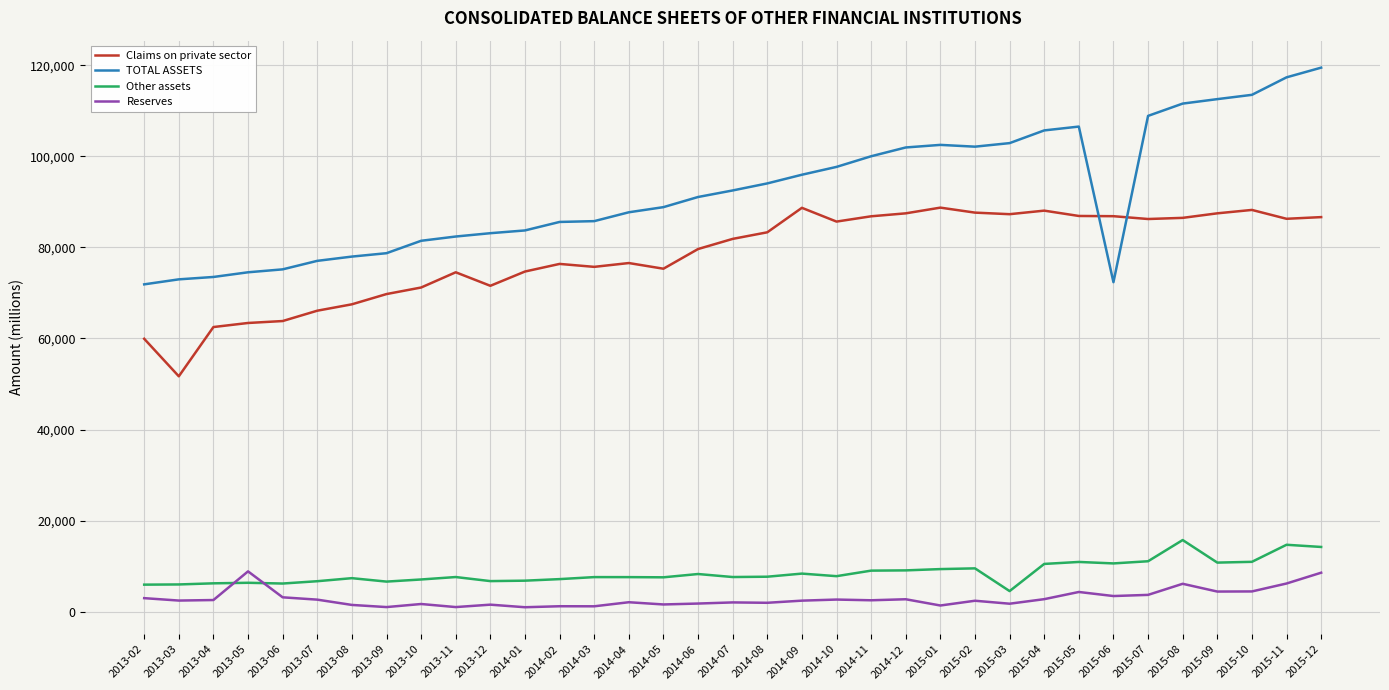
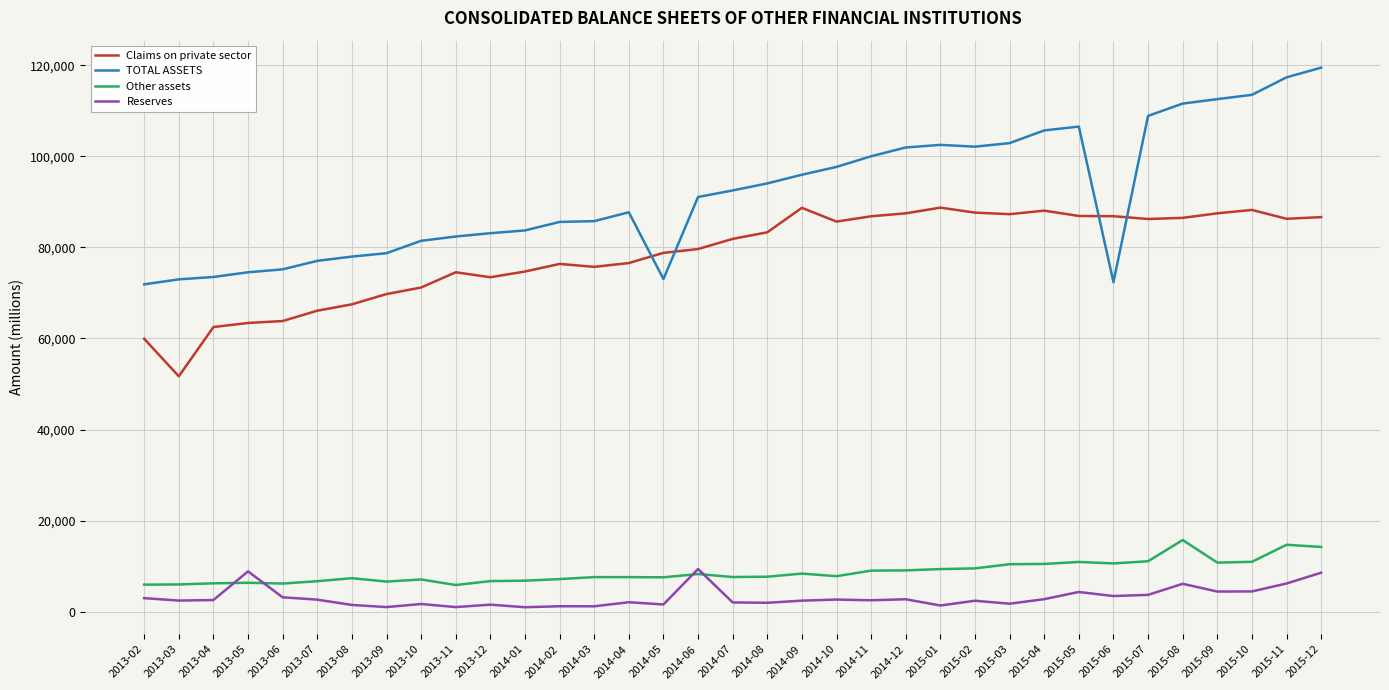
  {
    "Claims on private sector": {
      "2013-02": "60,000",
      "2013-03": "52,000",
      "2013-04": "62,000",
      "2013-05": "63,000",
      "2013-06": "64,000",
      "2013-07": "66,000",
      "2013-08": "67,000",
      "2013-09": "70,000",
      "2013-10": "71,000",
      "2013-11": "75,000",
-     "2013-12": "72,000",
+     "2013-12": "73,000",
      "2014-01": "75,000",
      "2014-02": "76,000",
      "2014-03": "76,000",
      "2014-04": "77,000",
-     "2014-05": "75,000",
+     "2014-05": "79,000",
      "2014-06": "80,000",
      "2014-07": "82,000",
      "2014-08": "83,000",
      "2014-09": "89,000",
      "2014-10": "86,000",
      "2014-11": "87,000",
      "2014-12": "87,000",
      "2015-01": "89,000",
      "2015-02": "88,000",
      "2015-03": "87,000",
      "2015-04": "88,000",
      "2015-05": "87,000",
      "2015-06": "87,000",
      "2015-07": "86,000",
      "2015-08": "86,000",
      "2015-09": "87,000",
      "2015-10": "88,000",
      "2015-11": "86,000",
      "2015-12": "87,000"
    },
    "TOTAL ASSETS": {
      "2013-02": "72,000",
      "2013-03": "73,000",
      "2013-04": "73,000",
      "2013-05": "75,000",
      "2013-06": "75,000",
      "2013-07": "77,000",
      "2013-08": "78,000",
      "2013-09": "79,000",
      "2013-10": "81,000",
      "2013-11": "82,000",
      "2013-12": "83,000",
      "2014-01": "84,000",
      "2014-02": "86,000",
      "2014-03": "86,000",
      "2014-04": "88,000",
-     "2014-05": "89,000",
+     "2014-05": "73,000",
      "2014-06": "91,000",
      "2014-07": "92,000",
      "2014-08": "94,000",
      "2014-09": "96,000",
      "2014-10": "98,000",
      "2014-11": "100,000",
      "2014-12": "102,000",
      "2015-01": "103,000",
      "2015-02": "102,000",
      "2015-03": "103,000",
      "2015-04": "106,000",
      "2015-05": "107,000",
      "2015-06": "72,000",
      "2015-07": "109,000",
      "2015-08": "112,000",
      "2015-09": "113,000",
      "2015-10": "113,000",
      "2015-11": "117,000",
      "2015-12": "119,000"
    },
    "Other assets": {
      "2013-02": "6,000",
      "2013-03": "6,000",
      "2013-04": "6,000",
      "2013-05": "6,000",
      "2013-06": "6,000",
      "2013-07": "7,000",
      "2013-08": "7,000",
      "2013-09": "7,000",
      "2013-10": "7,000",
-     "2013-11": "8,000",
+     "2013-11": "6,000",
      "2013-12": "7,000",
      "2014-01": "7,000",
      "2014-02": "7,000",
      "2014-03": "8,000",
      "2014-04": "8,000",
      "2014-05": "8,000",
      "2014-06": "8,000",
      "2014-07": "8,000",
      "2014-08": "8,000",
      "2014-09": "8,000",
      "2014-10": "8,000",
      "2014-11": "9,000",
      "2014-12": "9,000",
      "2015-01": "9,000",
      "2015-02": "10,000",
-     "2015-03": "5,000",
+     "2015-03": "10,000",
      "2015-04": "10,000",
      "2015-05": "11,000",
      "2015-06": "11,000",
      "2015-07": "11,000",
      "2015-08": "16,000",
      "2015-09": "11,000",
      "2015-10": "11,000",
      "2015-11": "15,000",
      "2015-12": "14,000"
    },
    "Reserves": {
      "2013-02": "3,000",
      "2013-03": "2,000",
      "2013-04": "3,000",
      "2013-05": "9,000",
      "2013-06": "3,000",
      "2013-07": "3,000",
      "2013-08": "1,000",
      "2013-09": "1,000",
      "2013-10": "2,000",
      "2013-11": "1,000",
      "2013-12": "2,000",
      "2014-01": "1,000",
      "2014-02": "1,000",
      "2014-03": "1,000",
      "2014-04": "2,000",
      "2014-05": "2,000",
-     "2014-06": "2,000",
+     "2014-06": "9,000",
      "2014-07": "2,000",
      "2014-08": "2,000",
      "2014-09": "2,000",
      "2014-10": "3,000",
      "2014-11": "2,000",
      "2014-12": "3,000",
      "2015-01": "1,000",
      "2015-02": "2,000",
      "2015-03": "2,000",
      "2015-04": "3,000",
      "2015-05": "4,000",
      "2015-06": "3,000",
      "2015-07": "4,000",
      "2015-08": "6,000",
      "2015-09": "4,000",
      "2015-10": "4,000",
      "2015-11": "6,000",
      "2015-12": "9,000"
    }
  }
